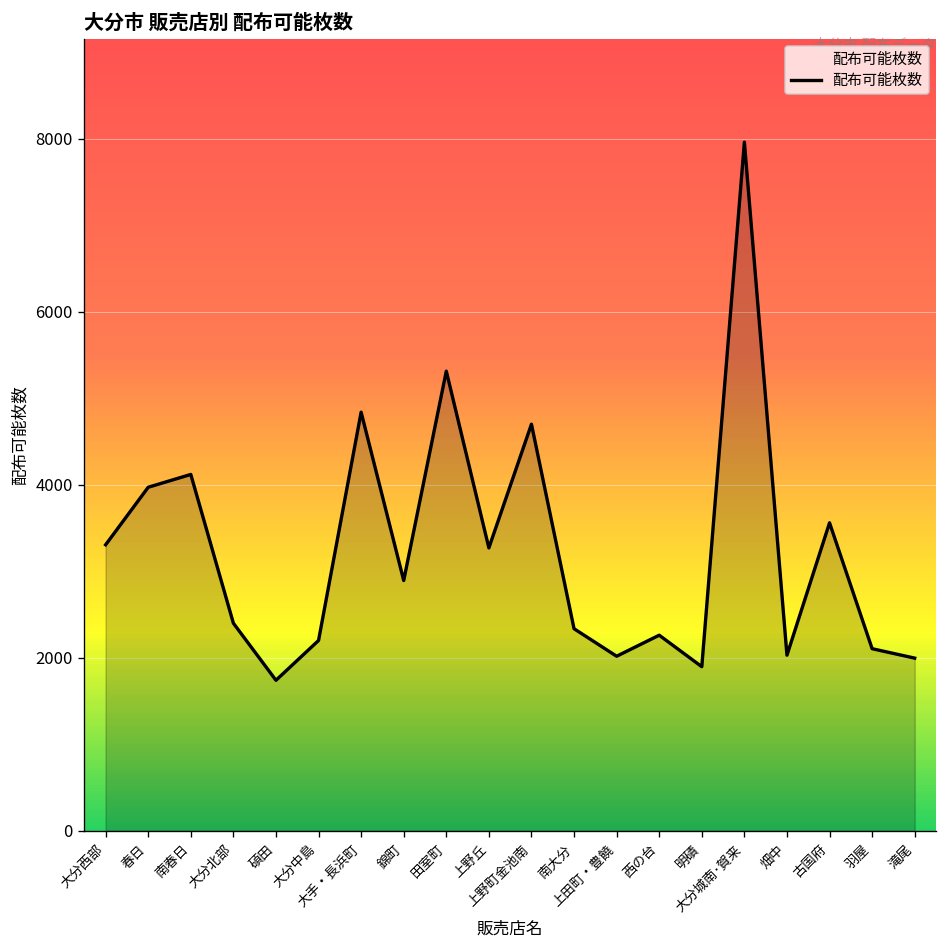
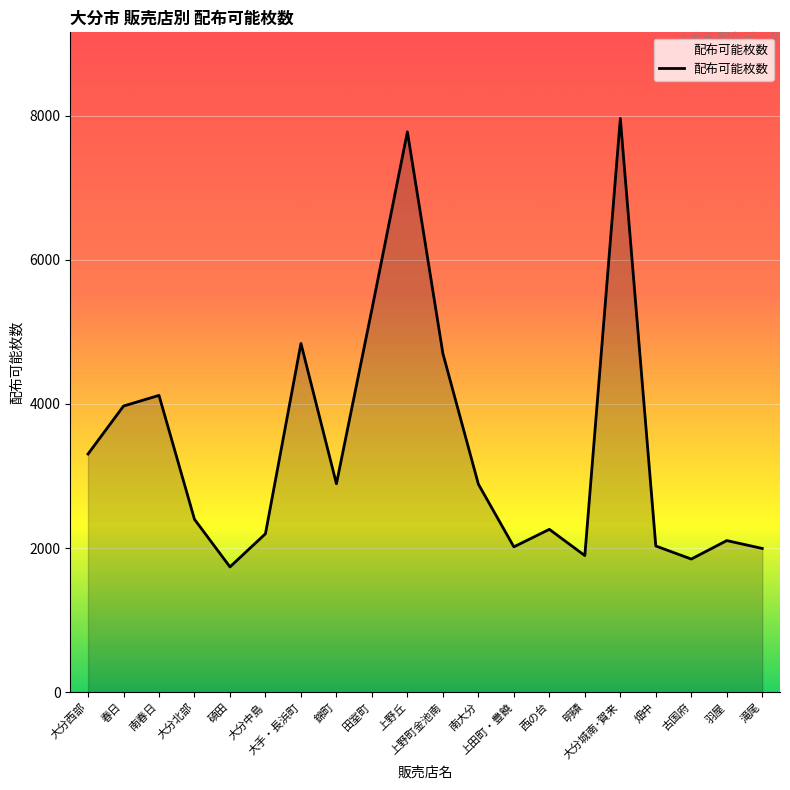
  {
    "大分西部": 3300,
    "春日": 4000,
    "南春日": 4100,
    "大分北部": 2400,
    "碩田": 1700,
    "大分中島": 2200,
    "大手・長浜町": 4800,
    "錦町": 2900,
    "田室町": 5300,
-   "上野丘": 3300,
+   "上野丘": 7800,
    "上野町金池南": 4700,
-   "南大分": 2300,
+   "南大分": 2900,
    "上田町・豊饒": 2000,
    "西の台": 2300,
    "明磧": 1900,
    "大分城南･賀来": 8000,
    "畑中": 2000,
-   "古国府": 3600,
+   "古国府": 1800,
    "羽屋": 2100,
    "滝尾": 2000
  }
